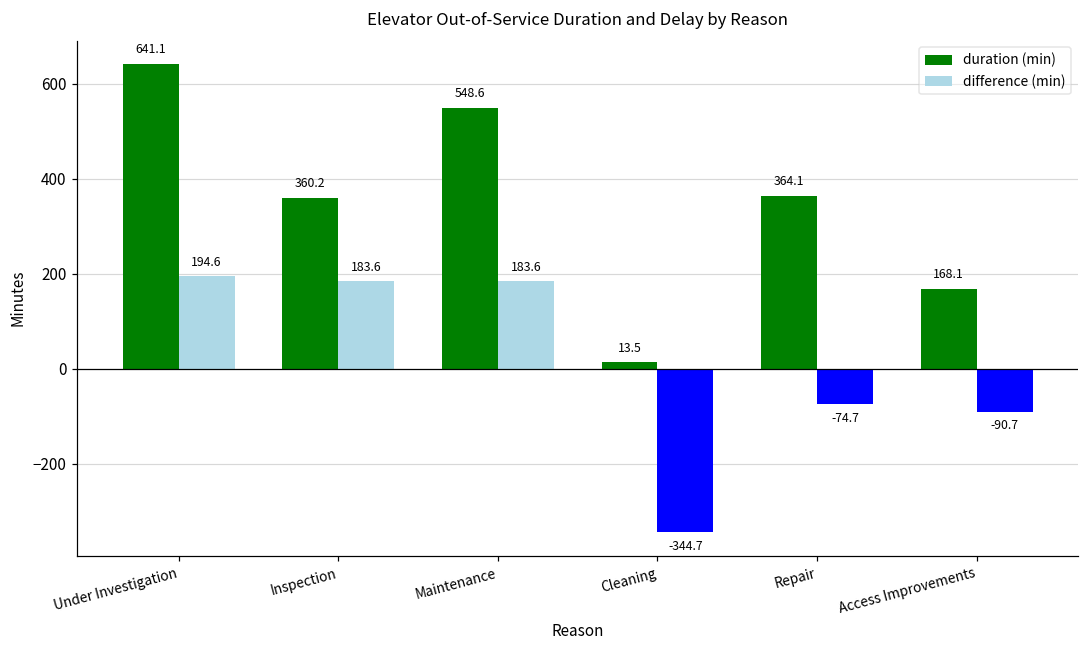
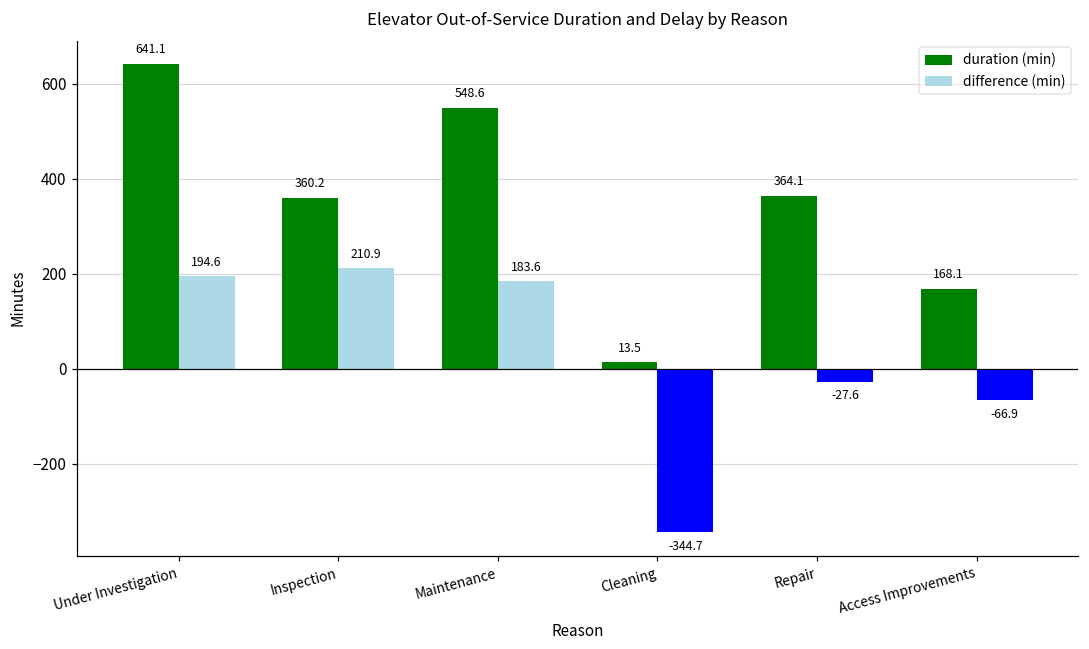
  {
    "duration (min)": {
      "Under Investigation": 641.1,
      "Inspection": 360.2,
      "Maintenance": 548.6,
      "Cleaning": 13.5,
      "Repair": 364.1,
      "Access Improvements": 168.1
    },
    "difference (min)": {
      "Under Investigation": 194.6,
-     "Inspection": 183.6,
+     "Inspection": 210.9,
      "Maintenance": 183.6,
      "Cleaning": -344.7,
-     "Repair": -74.7,
-     "Access Improvements": -90.7
+     "Repair": -27.6,
+     "Access Improvements": -66.9
    }
  }
